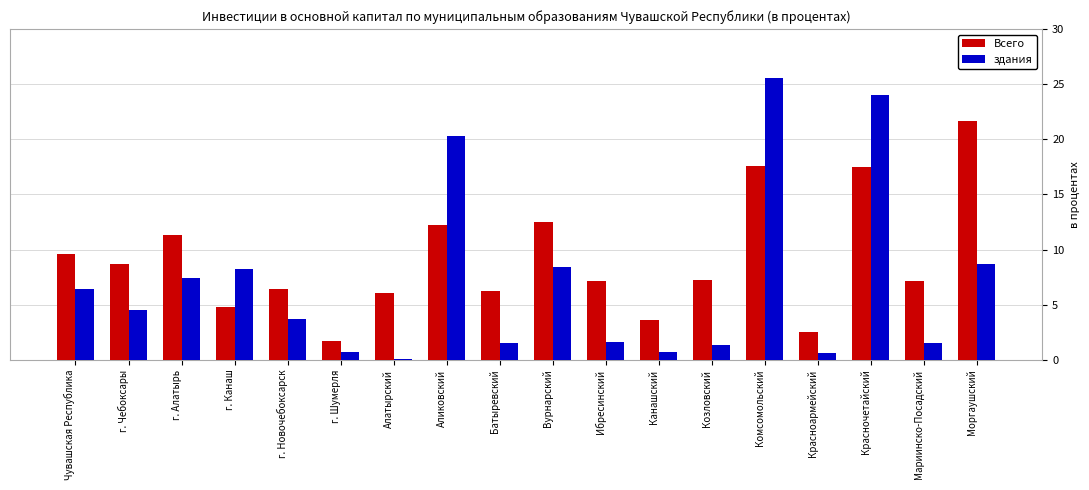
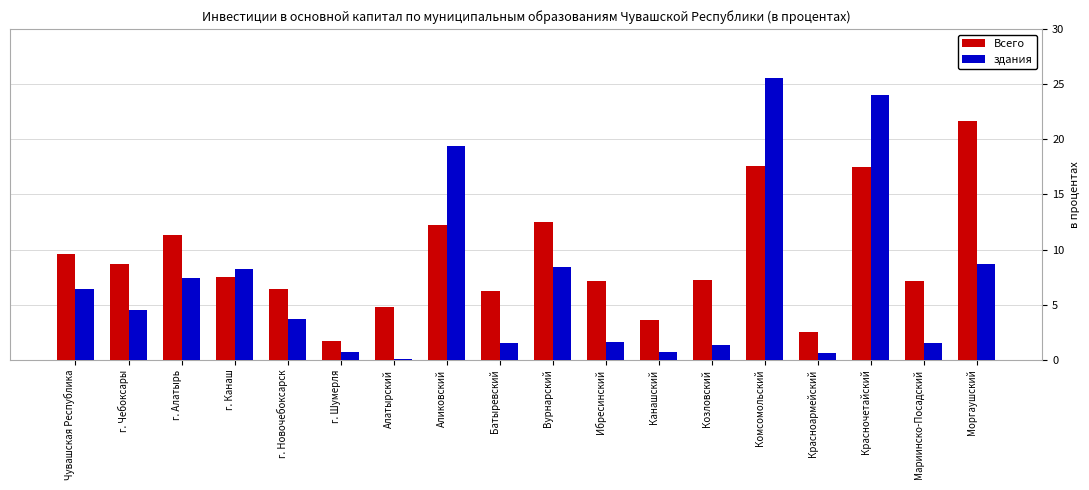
  {
    "Всего": {
      "Чувашская Республика": 9.6,
      "г. Чебоксары": 8.7,
      "г. Алатырь": 11.3,
-     "г. Канаш": 4.8,
+     "г. Канаш": 7.5,
      "г. Новочебоксарск": 6.4,
      "г. Шумерля": 1.7,
-     "Алатырский": 6.1,
+     "Алатырский": 4.8,
      "Аликовский": 12.2,
      "Батыревский": 6.2,
      "Вурнарский": 12.5,
      "Ибресинский": 7.1,
      "Канашский": 3.6,
      "Козловский": 7.2,
      "Комсомольский": 17.6,
      "Красноармейский": 2.5,
      "Красночетайский": 17.5,
      "Мариинско-Посадский": 7.1,
      "Моргаушский": 21.7
    },
    "здания": {
      "Чувашская Республика": 6.4,
      "г. Чебоксары": 4.5,
      "г. Алатырь": 7.4,
      "г. Канаш": 8.2,
      "г. Новочебоксарск": 3.7,
      "г. Шумерля": 0.7,
-     "Аликовский": 20.3,
+     "Аликовский": 19.4,
      "Батыревский": 1.5,
      "Вурнарский": 8.4,
      "Ибресинский": 1.6,
      "Канашский": 0.7,
      "Козловский": 1.3,
      "Комсомольский": 25.6,
      "Красноармейский": 0.6,
      "Красночетайский": 24.0,
      "Мариинско-Посадский": 1.5,
      "Моргаушский": 8.7
    }
  }
